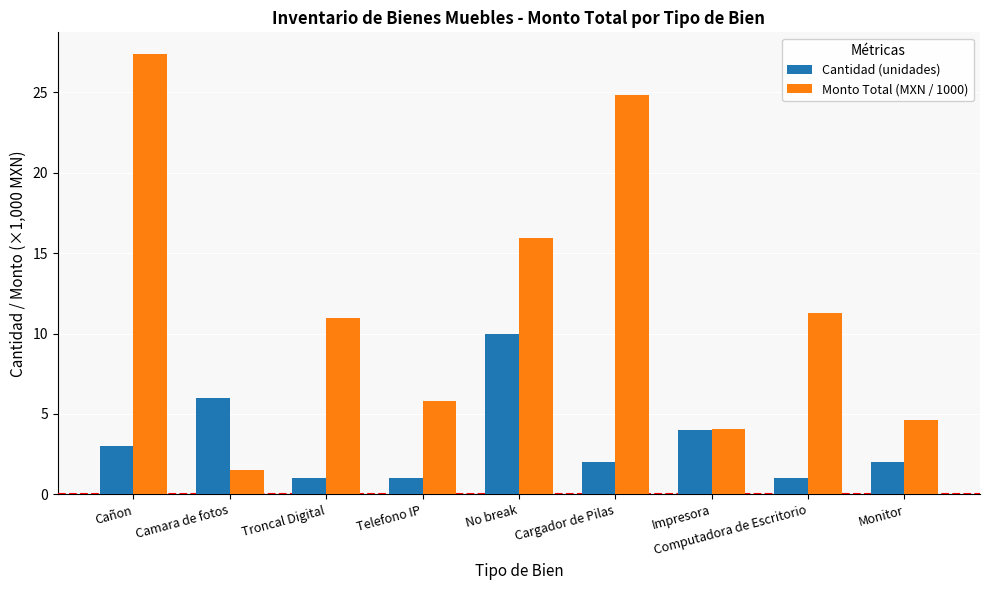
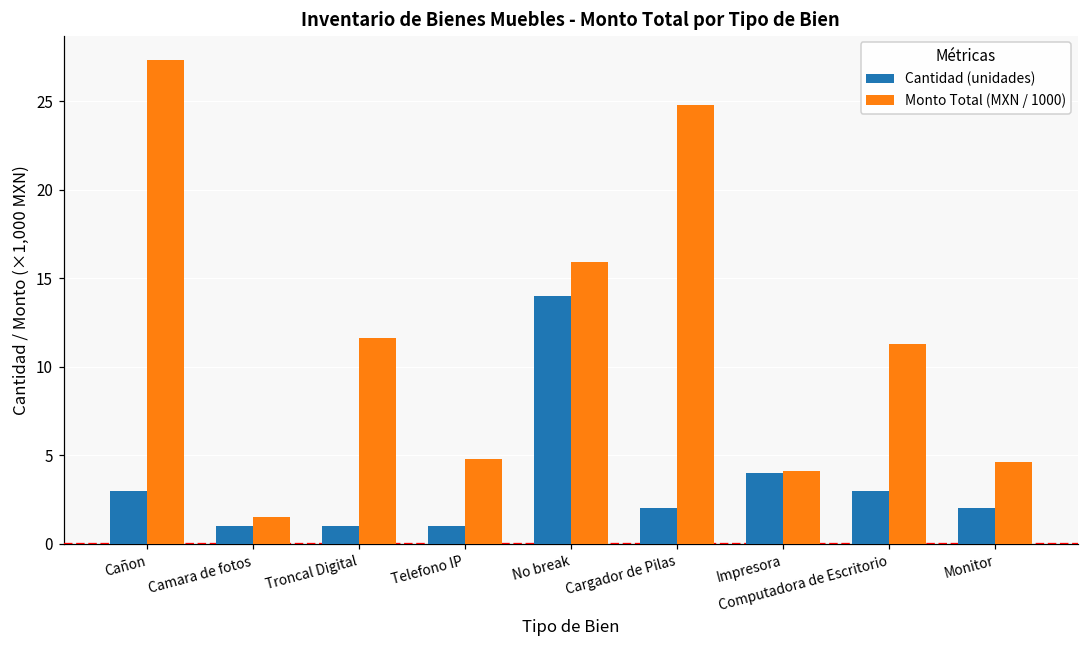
  {
    "Cantidad (unidades)": {
      "Cañon": 3,
-     "Camara de fotos": 6,
+     "Camara de fotos": 1,
      "Troncal Digital": 1,
      "Telefono IP": 1,
-     "No break": 10,
+     "No break": 14,
      "Cargador de Pilas": 2,
      "Impresora": 4,
-     "Computadora de Escritorio": 1,
+     "Computadora de Escritorio": 3,
      "Monitor": 2
    },
    "Monto Total (MXN / 1000)": {
      "Cañon": 27.4,
      "Camara de fotos": 1.5,
-     "Troncal Digital": 11.0,
-     "Telefono IP": 5.8,
+     "Troncal Digital": 11.7,
+     "Telefono IP": 4.8,
      "No break": 15.9,
      "Cargador de Pilas": 24.8,
      "Impresora": 4.1,
      "Computadora de Escritorio": 11.3,
      "Monitor": 4.6
    }
  }
